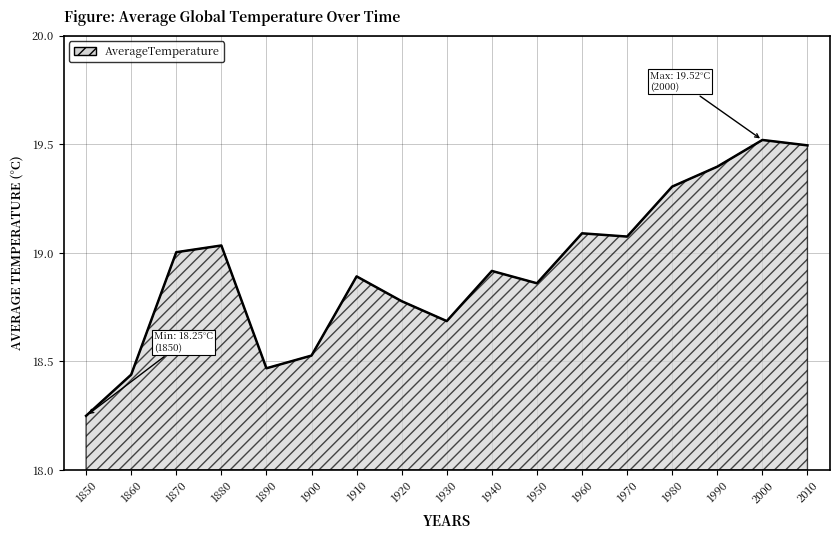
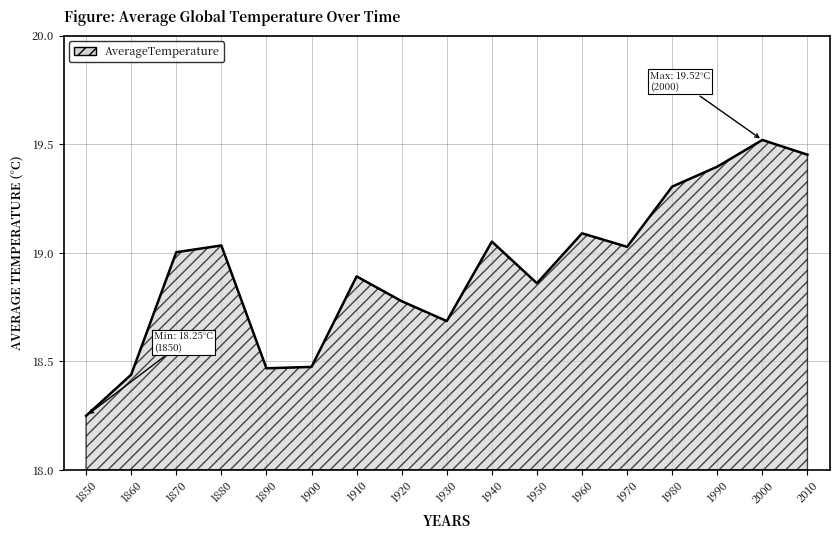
  {
    "1850": 18.25,
    "1870": 19.00,
    "1880": 19.03,
    "1890": 18.47,
-   "1900": 18.53,
+   "1900": 18.47,
    "1910": 18.89,
    "1920": 18.78,
    "1930": 18.69,
-   "1940": 18.92,
+   "1940": 19.05,
    "1950": 18.86,
    "1960": 19.09,
-   "1970": 19.08,
+   "1970": 19.03,
    "1980": 19.31,
    "1990": 19.40,
-   "2010": 19.50
+   "2010": 19.45
  }
